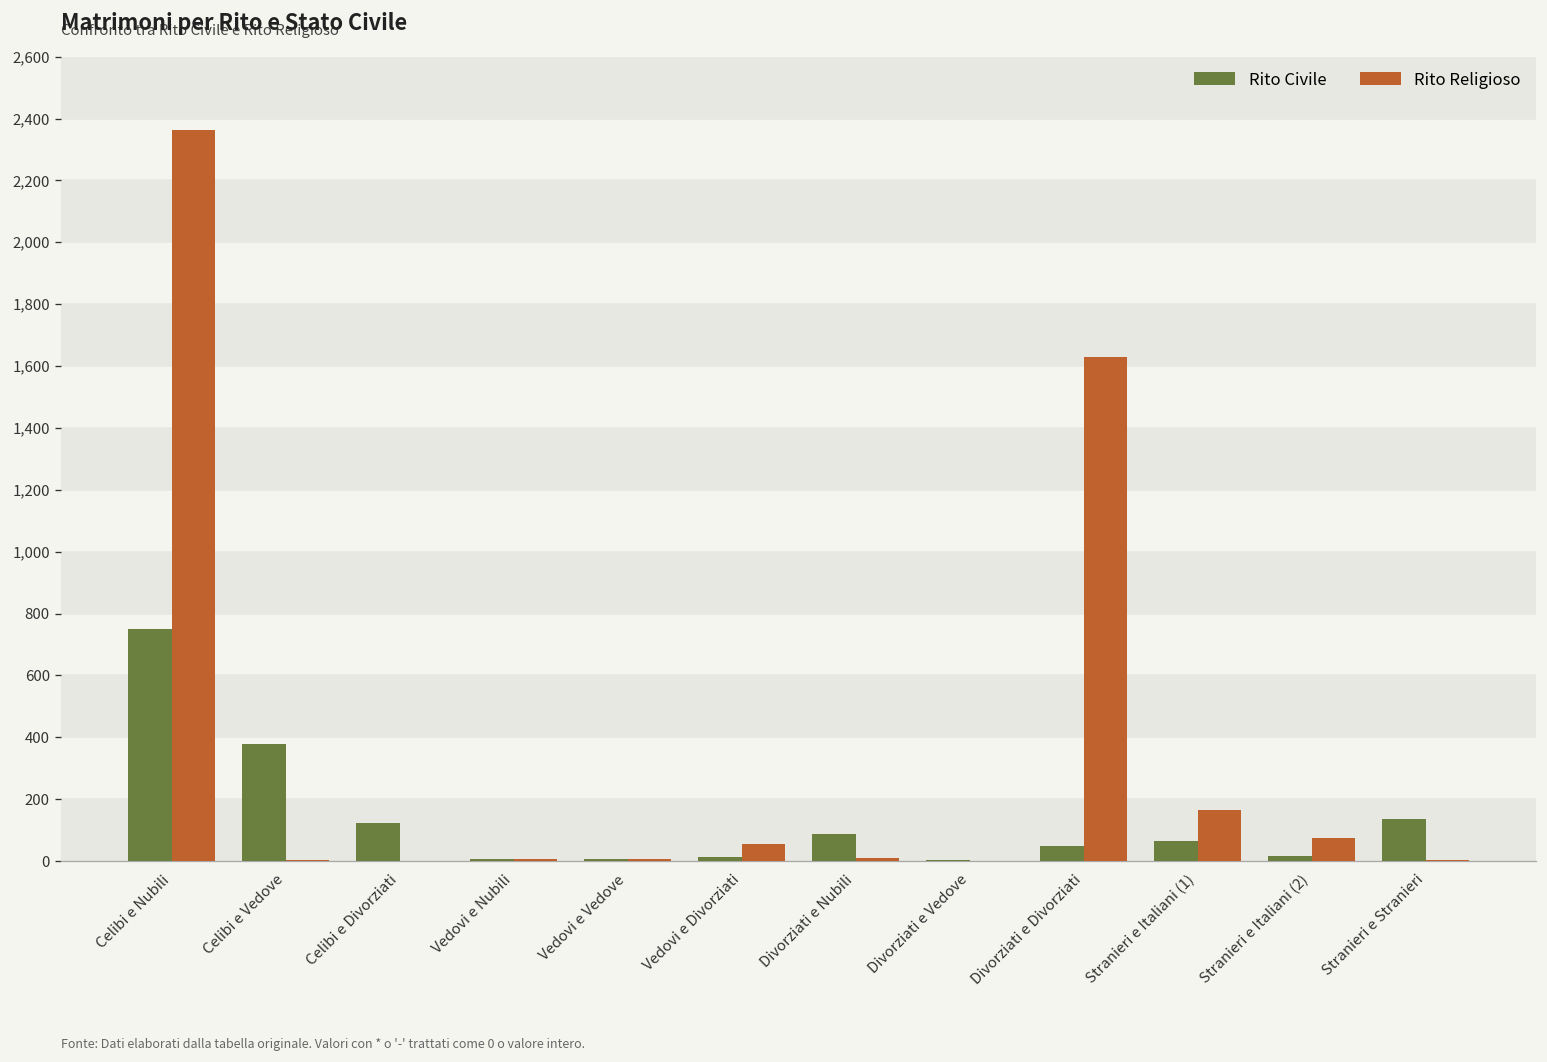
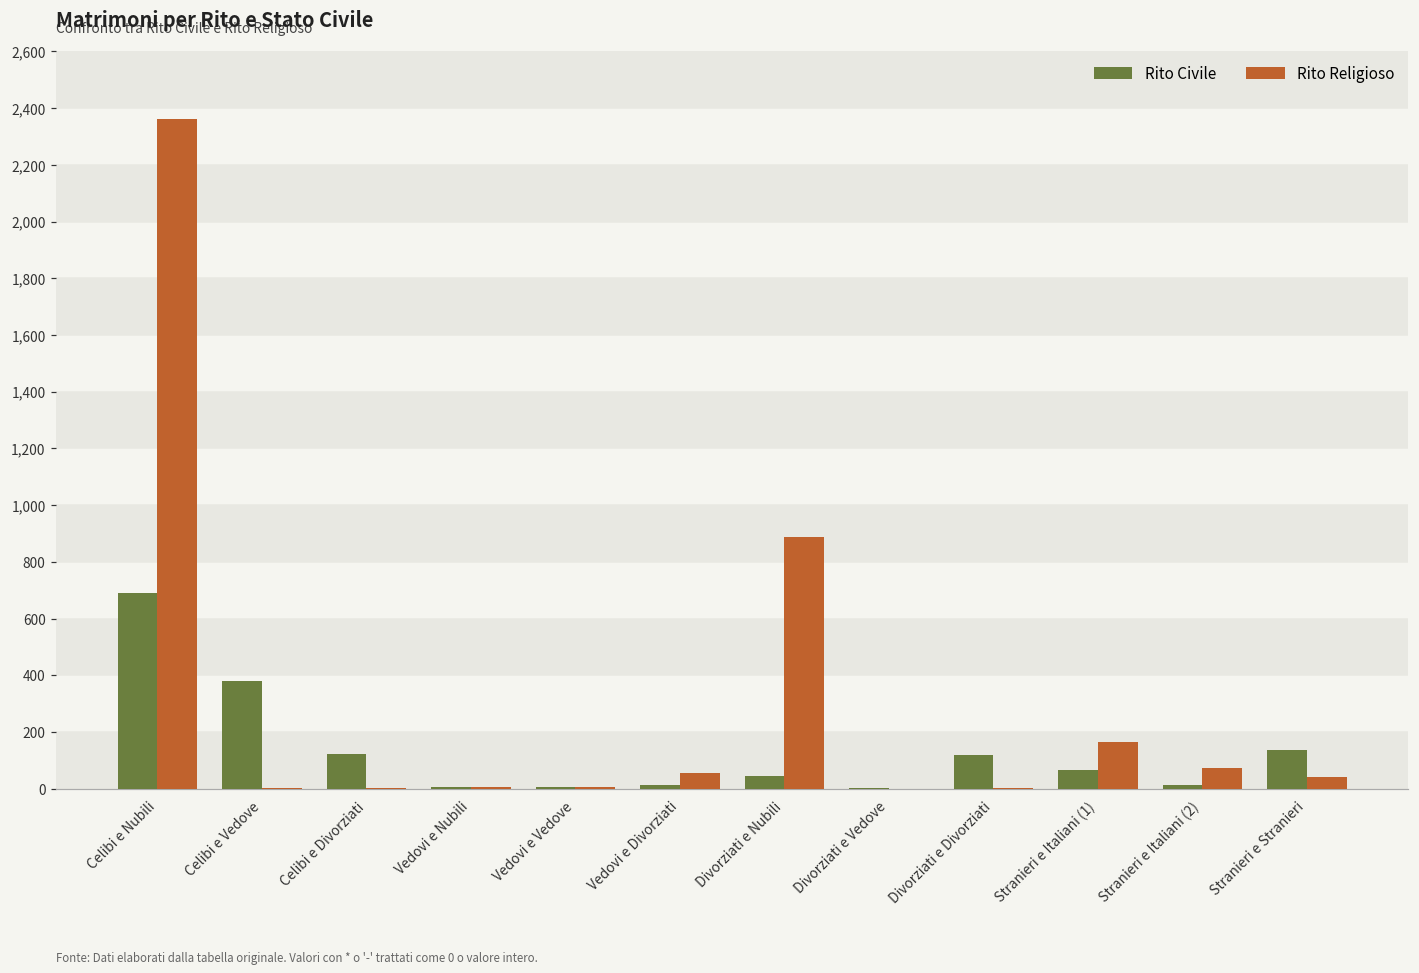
  {
    "Rito Civile": {
-     "Celibi e Nubili": "750",
+     "Celibi e Nubili": "690",
      "Celibi e Vedove": "380",
      "Celibi e Divorziati": "120",
      "Vedovi e Divorziati": "10",
-     "Divorziati e Nubili": "90",
-     "Divorziati e Divorziati": "50",
+     "Divorziati e Nubili": "50",
+     "Divorziati e Divorziati": "120",
      "Stranieri e Italiani (1)": "70",
      "Stranieri e Italiani (2)": "20",
      "Stranieri e Stranieri": "140"
    },
    "Rito Religioso": {
      "Celibi e Nubili": "2,360",
      "Vedovi e Divorziati": "50",
-     "Divorziati e Nubili": "10",
+     "Divorziati e Nubili": "890",
      "Divorziati e Vedove": "0",
-     "Divorziati e Divorziati": "1,630",
+     "Divorziati e Divorziati": "0",
      "Stranieri e Italiani (1)": "170",
      "Stranieri e Italiani (2)": "70",
-     "Stranieri e Stranieri": "0"
+     "Stranieri e Stranieri": "40"
    }
  }
